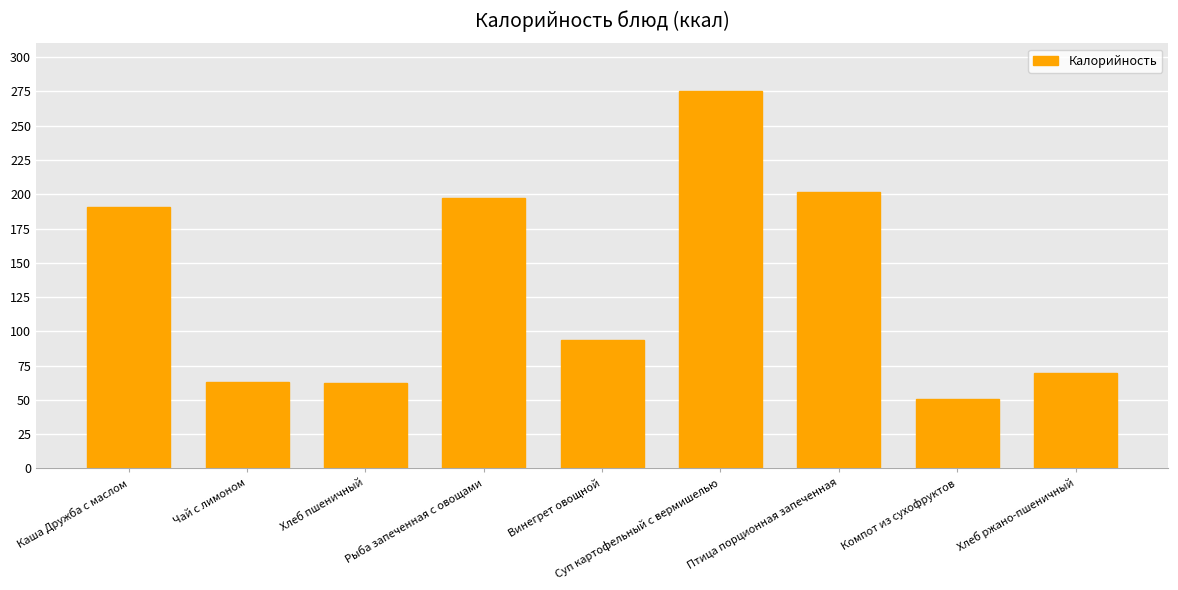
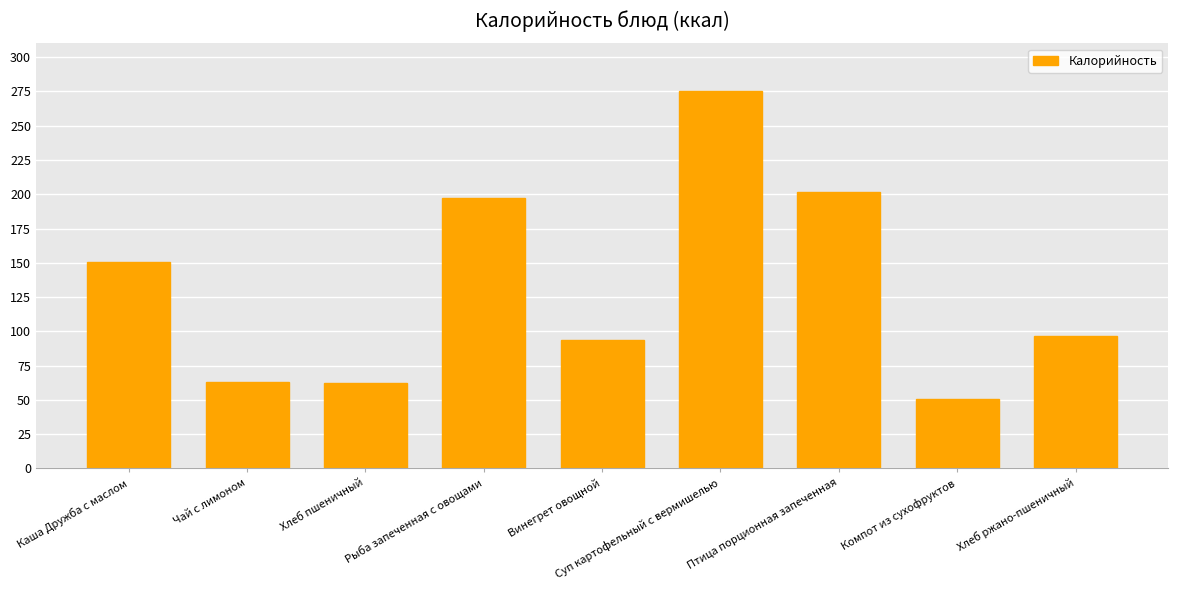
  {
-   "Каша Дружба с маслом": 191,
+   "Каша Дружба с маслом": 151,
    "Чай с лимоном": 63,
    "Хлеб пшеничный": 63,
    "Рыба запеченная с овощами": 197,
    "Винегрет овощной": 93,
    "Суп картофельный с вермишелью": 276,
    "Птица порционная запеченная": 202,
    "Компот из сухофруктов": 51,
-   "Хлеб ржано-пшеничный": 70
+   "Хлеб ржано-пшеничный": 97
  }
